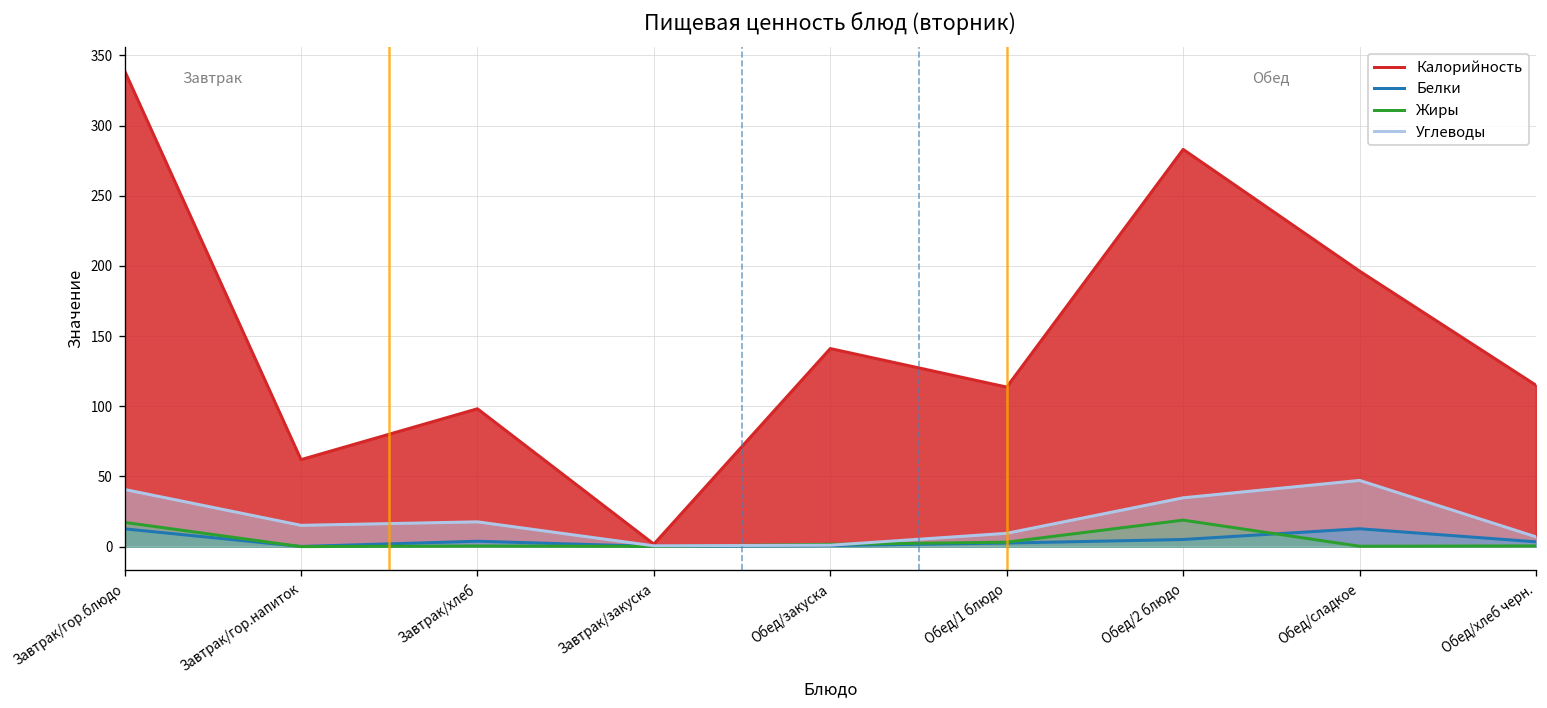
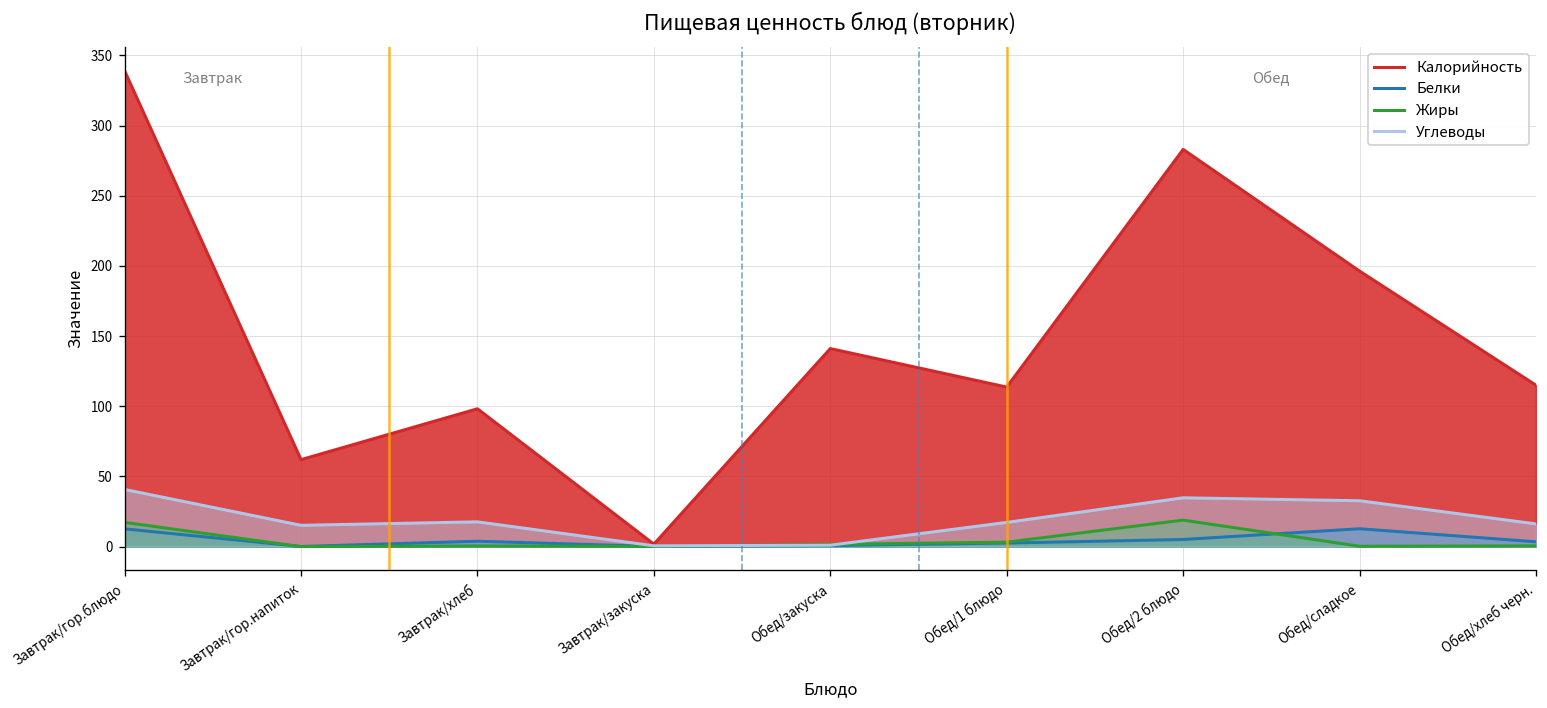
  {
    "Калорийность": {
      "Завтрак/гор.блюдо": 339,
      "Завтрак/гор.напиток": 62,
      "Завтрак/хлеб": 98,
      "Обед/закуска": 141,
      "Обед/1 блюдо": 114,
      "Обед/2 блюдо": 283,
      "Обед/сладкое": 196,
      "Обед/хлеб черн.": 115
    },
    "Белки": {
      "Завтрак/гор.блюдо": 13,
      "Завтрак/хлеб": 4,
      "Обед/2 блюдо": 5,
      "Обед/сладкое": 13,
      "Обед/хлеб черн.": 3
    },
    "Жиры": {
      "Завтрак/гор.блюдо": 17,
      "Завтрак/хлеб": 0,
      "Обед/2 блюдо": 19,
      "Обед/сладкое": 0,
      "Обед/хлеб черн.": 1
    },
    "Углеводы": {
      "Завтрак/гор.блюдо": 41,
      "Завтрак/гор.напиток": 15,
      "Завтрак/хлеб": 18,
-     "Обед/1 блюдо": 10,
+     "Обед/1 блюдо": 17,
      "Обед/2 блюдо": 35,
-     "Обед/сладкое": 47,
-     "Обед/хлеб черн.": 7
+     "Обед/сладкое": 33,
+     "Обед/хлеб черн.": 16
    }
  }
